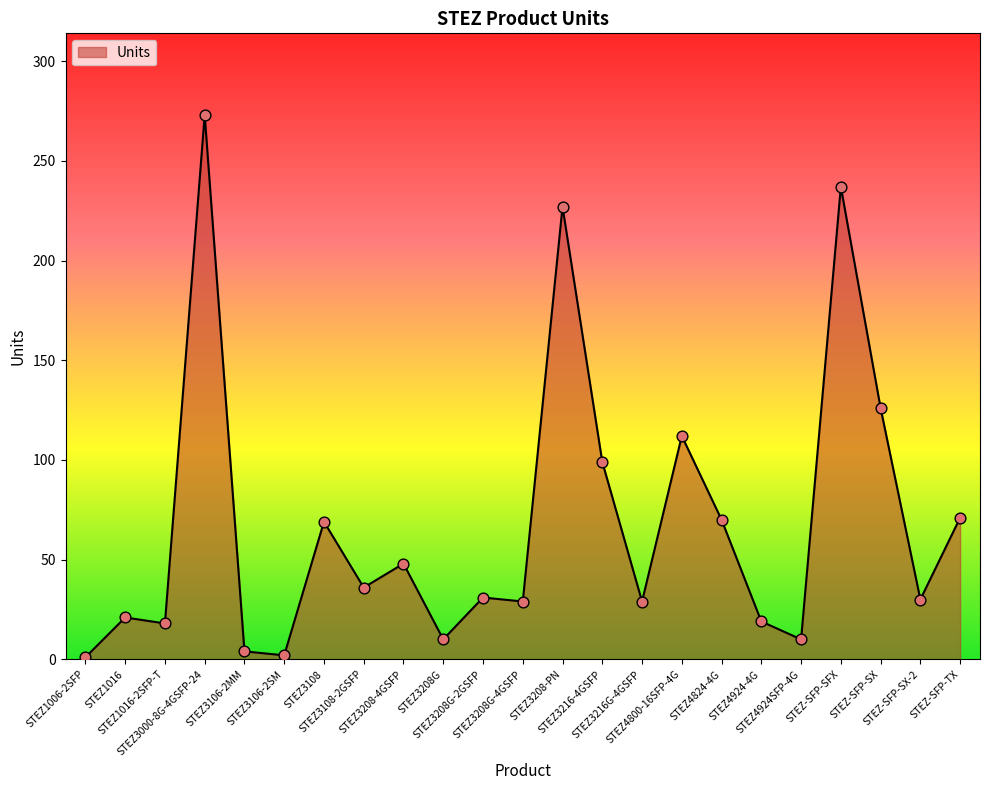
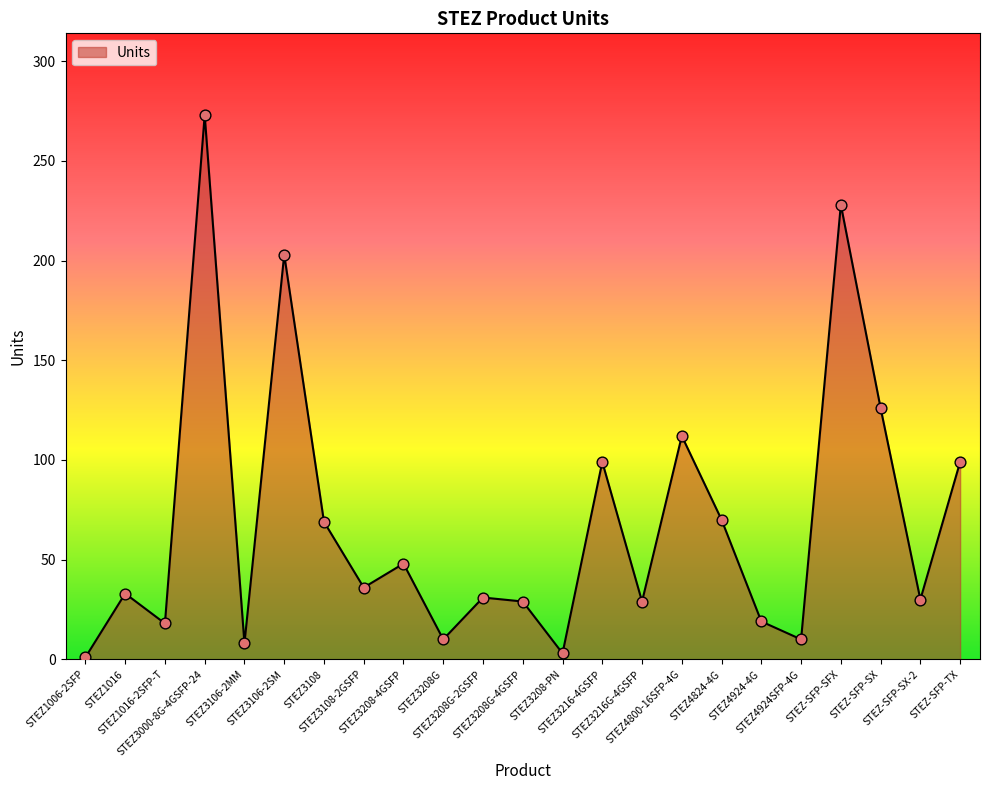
  {
    "STEZ1006-2SFP": 1,
-   "STEZ1016": 21,
+   "STEZ1016": 33,
    "STEZ1016-2SFP-T": 18,
    "STEZ3000-8G-4GSFP-24": 273,
-   "STEZ3106-2MM": 4,
-   "STEZ3106-2SM": 2,
+   "STEZ3106-2MM": 8,
+   "STEZ3106-2SM": 203,
    "STEZ3108": 69,
    "STEZ3108-2GSFP": 36,
    "STEZ3208-4GSFP": 48,
    "STEZ3208G": 10,
    "STEZ3208G-2GSFP": 31,
    "STEZ3208G-4GSFP": 29,
-   "STEZ3208-PN": 227,
+   "STEZ3208-PN": 3,
    "STEZ3216-4GSFP": 99,
    "STEZ3216G-4GSFP": 29,
    "STEZ4800-16SFP-4G": 112,
    "STEZ4824-4G": 70,
    "STEZ4924-4G": 19,
    "STEZ4924SFP-4G": 10,
-   "STEZ-SFP-SFX": 237,
+   "STEZ-SFP-SFX": 228,
    "STEZ-SFP-SX": 126,
    "STEZ-SFP-SX-2": 30,
-   "STEZ-SFP-TX": 71
+   "STEZ-SFP-TX": 99
  }
